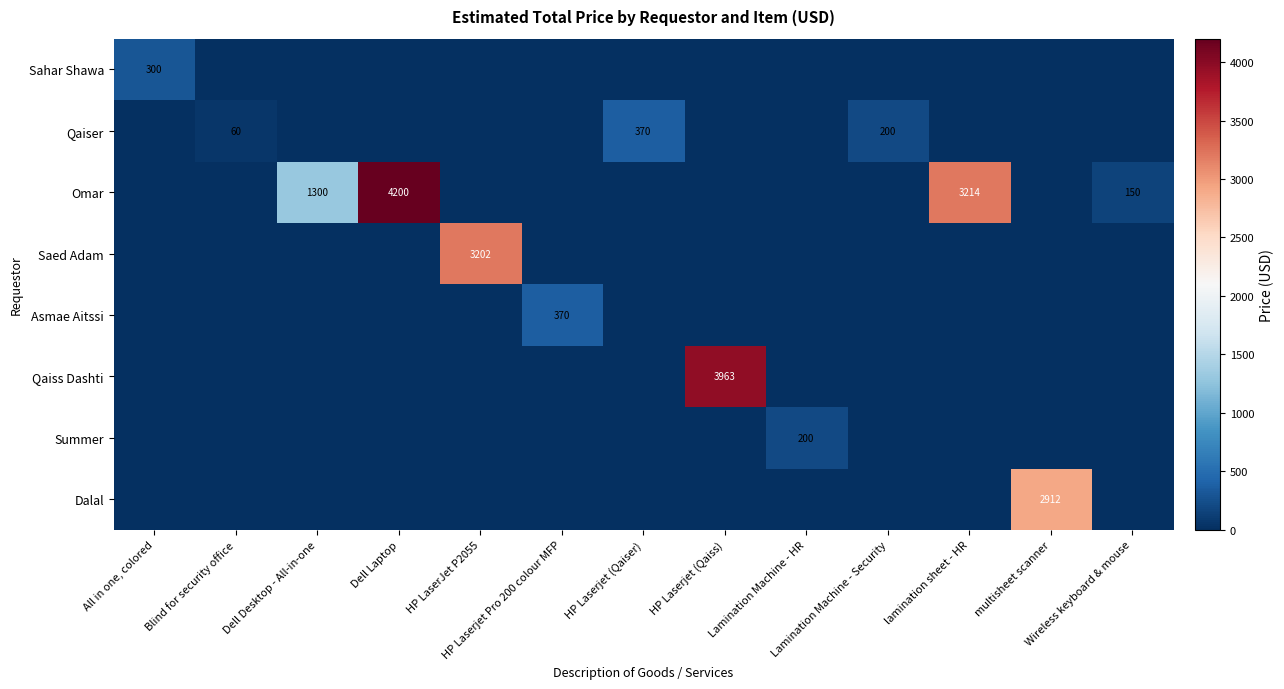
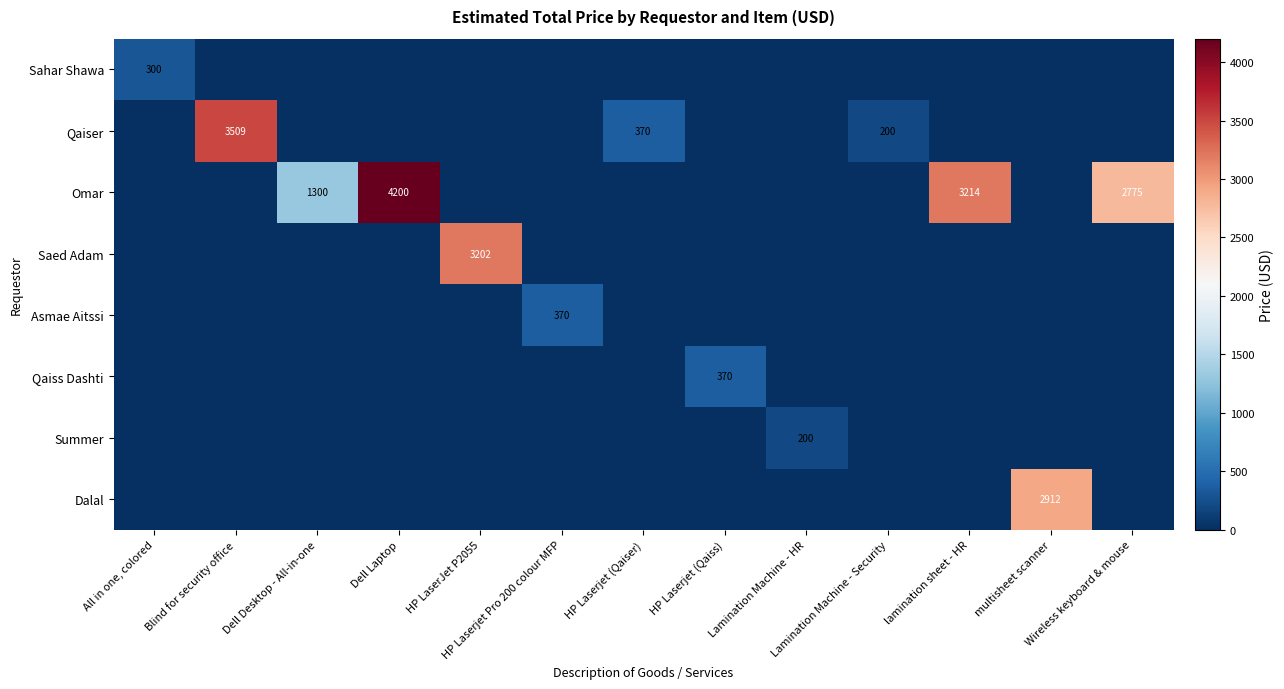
  {
    "Sahar Shawa": {
      "All in one, colored": 300
    },
    "Qaiser": {
-     "Blind for security office": 60,
+     "Blind for security office": 3509,
      "HP Laserjet (Qaiser)": 370,
      "Lamination Machine - Security": 200
    },
    "Omar": {
      "Dell Desktop - All-in-one": 1300,
      "Dell Laptop": 4200,
      "lamination sheet - HR": 3214,
-     "Wireless keyboard & mouse": 150
+     "Wireless keyboard & mouse": 2775
    },
    "Saed Adam": {
      "HP LaserJet P2055": 3202
    },
    "Asmae Aitssi": {
      "HP Laserjet Pro 200 colour MFP": 370
    },
    "Qaiss Dashti": {
-     "HP Laserjet (Qaiss)": 3963
+     "HP Laserjet (Qaiss)": 370
    },
    "Summer": {
      "Lamination Machine - HR": 200
    },
    "Dalal": {
      "multisheet scanner": 2912
    }
  }
